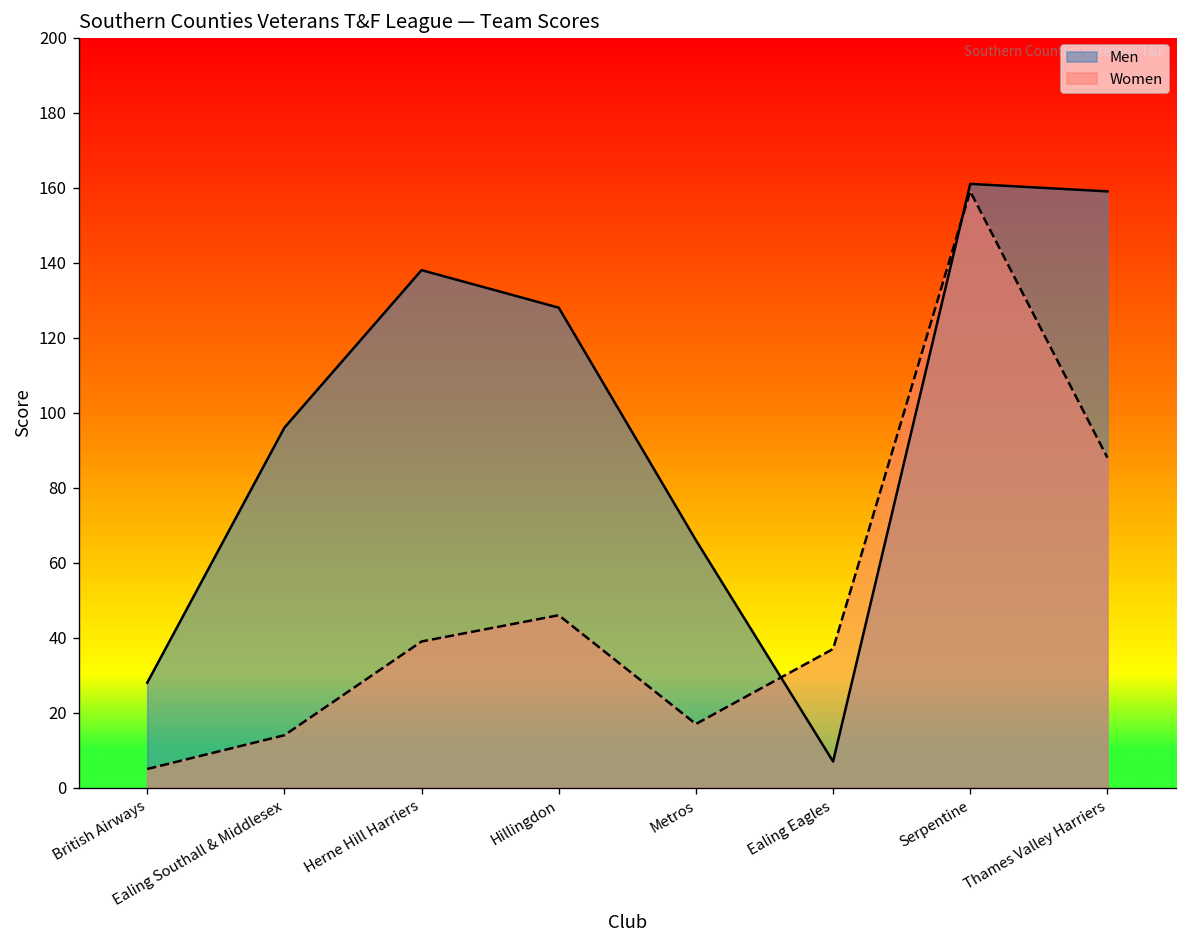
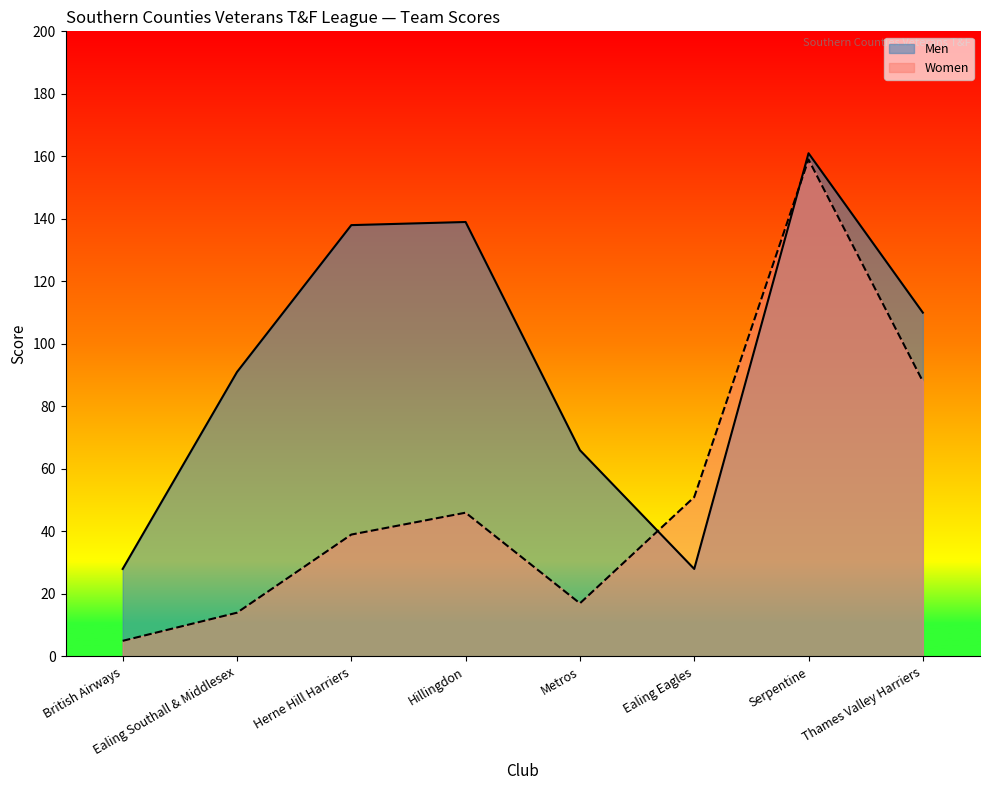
  {
    "Men": {
      "British Airways": 28,
-     "Ealing Southall & Middlesex": 96,
+     "Ealing Southall & Middlesex": 91,
      "Herne Hill Harriers": 138,
-     "Hillingdon": 128,
+     "Hillingdon": 139,
      "Metros": 66,
-     "Ealing Eagles": 7,
+     "Ealing Eagles": 28,
      "Serpentine": 161,
-     "Thames Valley Harriers": 159
+     "Thames Valley Harriers": 110
    },
    "Women": {
      "British Airways": 5,
      "Ealing Southall & Middlesex": 14,
      "Herne Hill Harriers": 39,
      "Hillingdon": 46,
      "Metros": 17,
-     "Ealing Eagles": 37,
+     "Ealing Eagles": 51,
      "Serpentine": 159,
      "Thames Valley Harriers": 88
    }
  }
